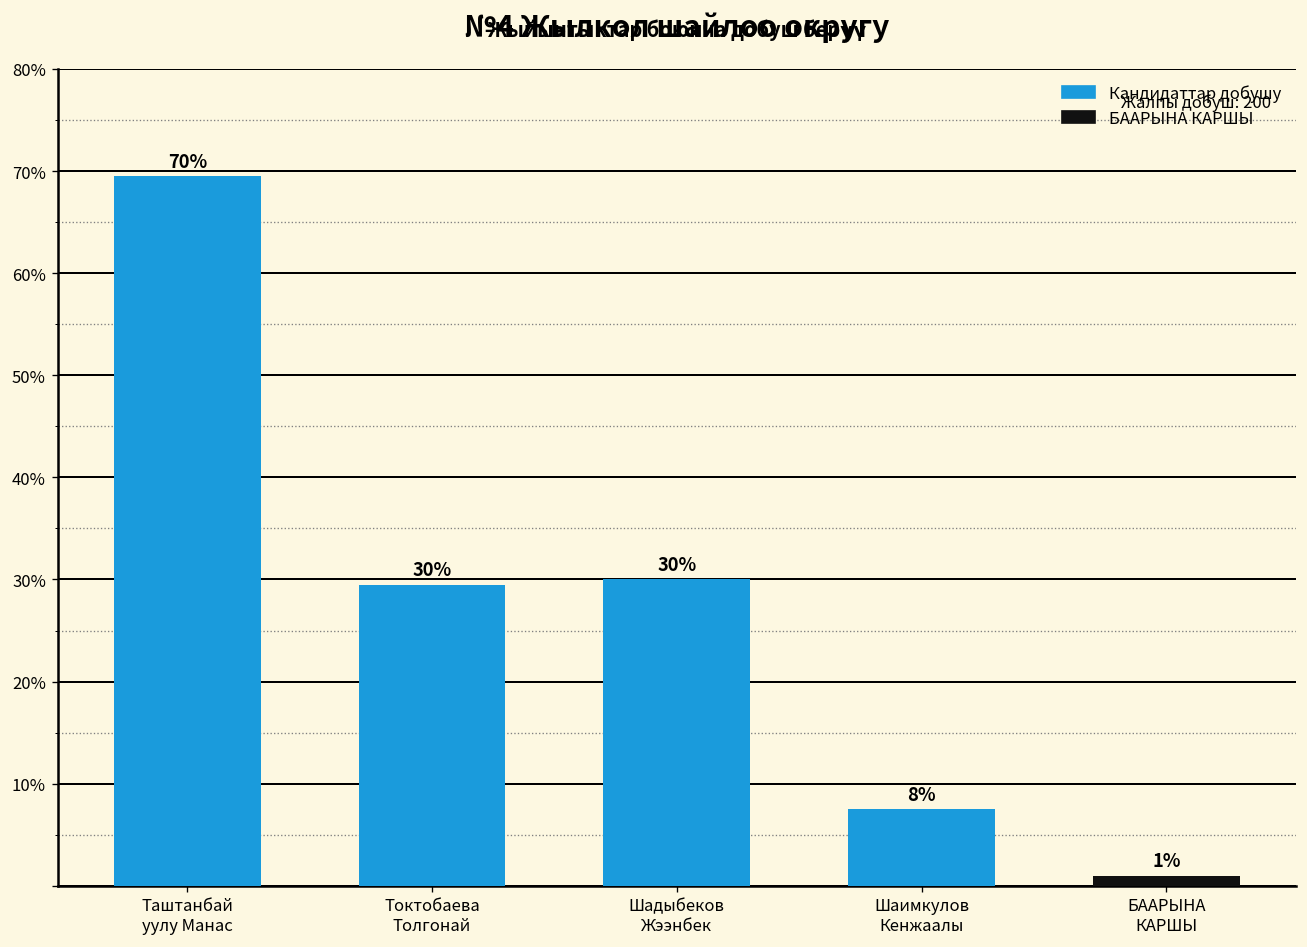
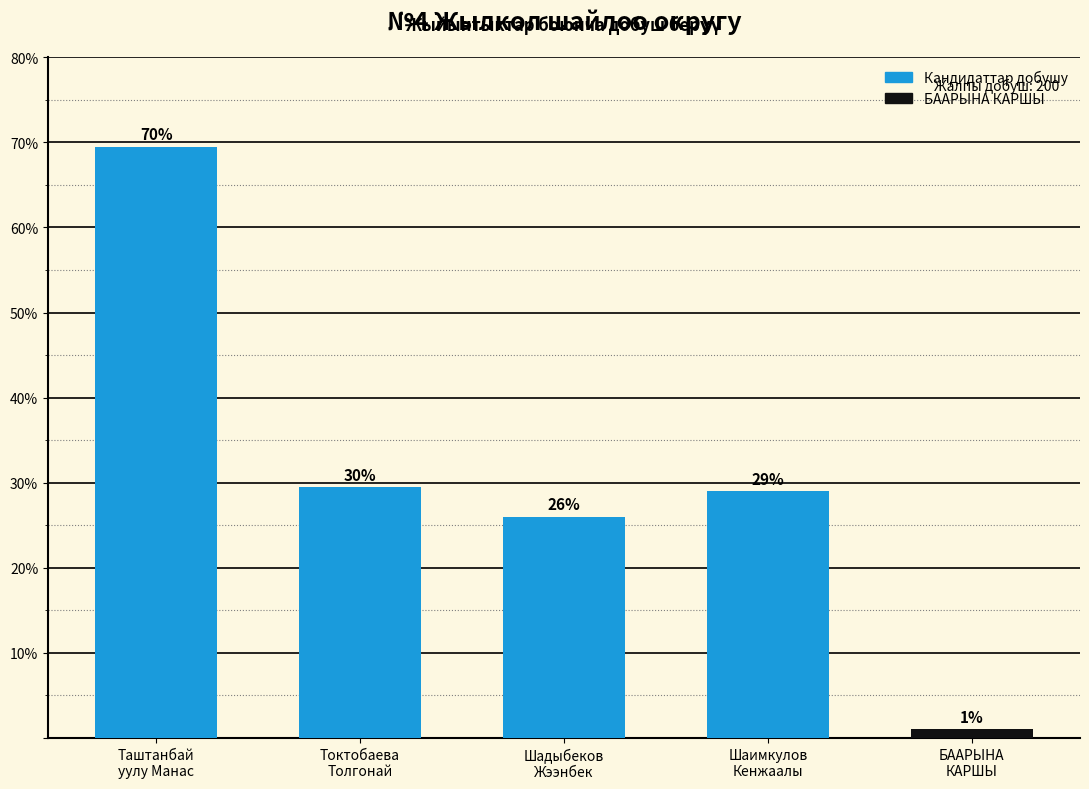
  {
    "Таштанбай уулу Манас": "70%",
    "Токтобаева Толгонай": "30%",
-   "Шадыбеков Жээнбек": "30%",
-   "Шаимкулов Кенжаалы": "8%",
+   "Шадыбеков Жээнбек": "26%",
+   "Шаимкулов Кенжаалы": "29%",
    "БААРЫНА КАРШЫ": "1%"
  }
